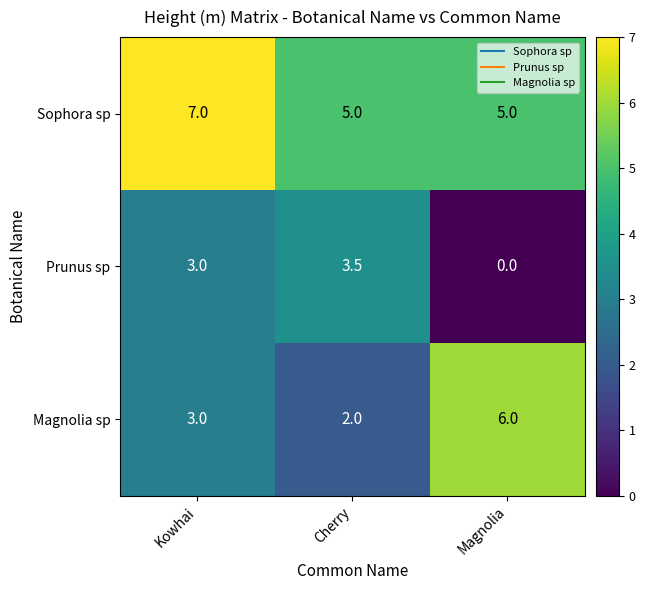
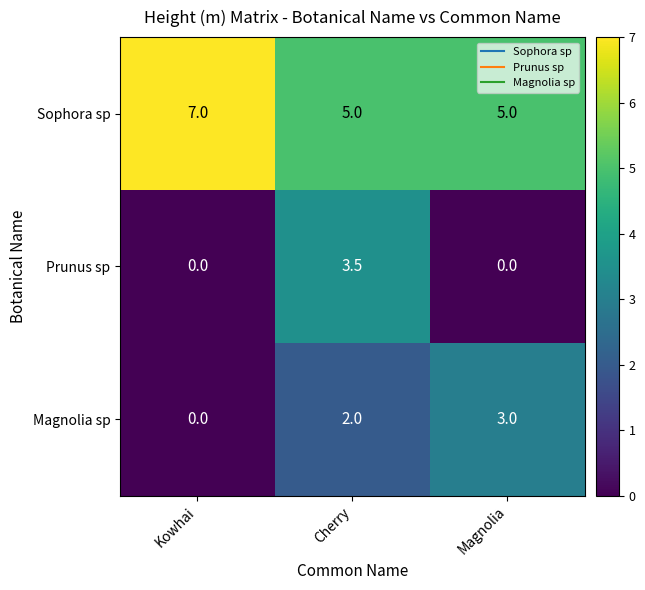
  {
    "Sophora sp": {
      "Kowhai": 7.0,
      "Cherry": 5.0,
      "Magnolia": 5.0
    },
    "Prunus sp": {
-     "Kowhai": 3.0,
+     "Kowhai": 0.0,
      "Cherry": 3.5,
      "Magnolia": 0.0
    },
    "Magnolia sp": {
-     "Kowhai": 3.0,
+     "Kowhai": 0.0,
      "Cherry": 2.0,
-     "Magnolia": 6.0
+     "Magnolia": 3.0
    }
  }
